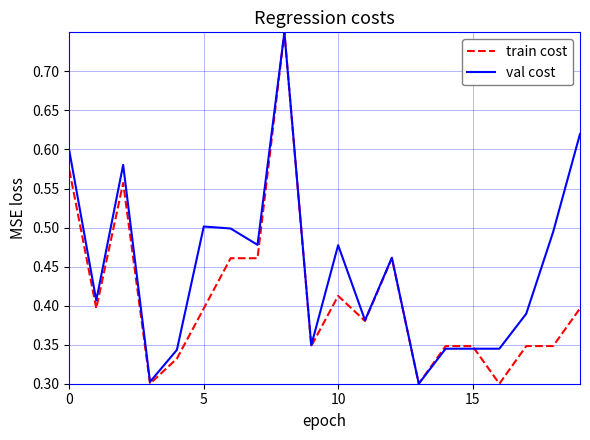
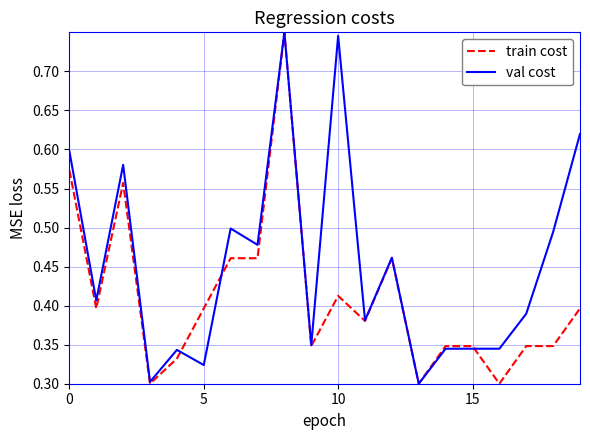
  {
    "train cost": {
      "0": 0.57,
      "5": 0.40,
      "10": 0.41,
      "15": 0.35
    },
    "val cost": {
      "0": 0.60,
-     "5": 0.50,
-     "10": 0.48,
+     "5": 0.32,
+     "10": 0.75,
      "15": 0.34
    }
  }
